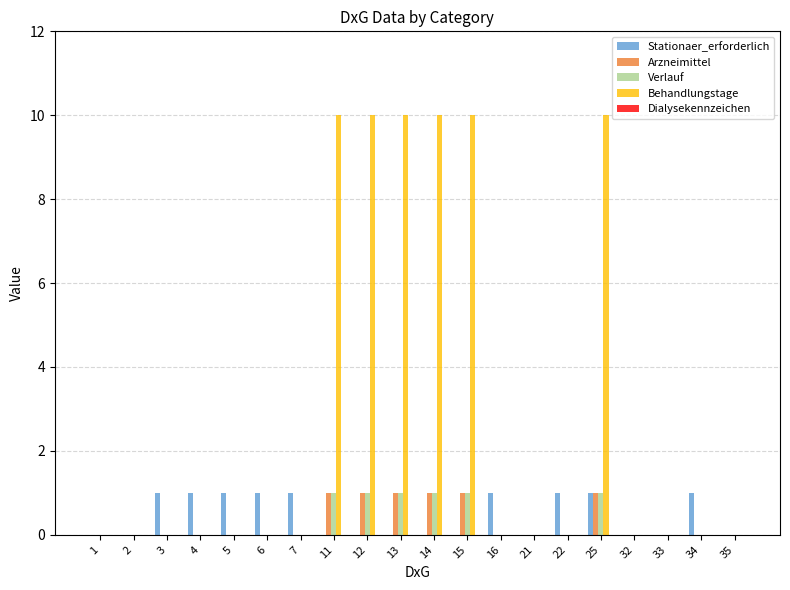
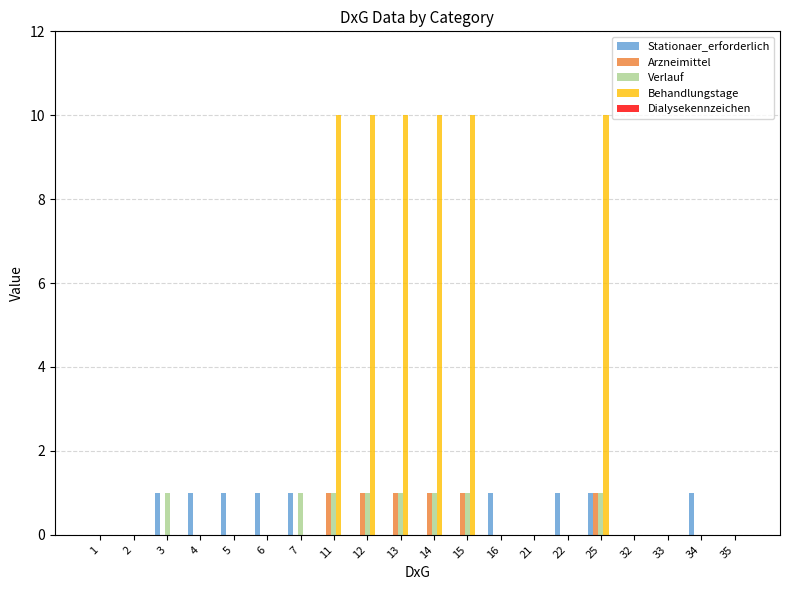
  {
    "Stationaer_erforderlich": {
      "1": 0,
      "2": 0,
      "3": 1,
      "4": 1,
      "5": 1,
      "6": 1,
      "7": 1,
      "11": 0,
      "12": 0,
      "13": 0,
      "14": 0,
      "15": 0,
      "16": 1,
      "21": 0,
      "22": 1,
      "25": 1,
      "32": 0,
      "33": 0,
      "34": 1,
      "35": 0
    },
    "Arzneimittel": {
      "1": 0,
      "2": 0,
      "3": 0,
      "4": 0,
      "5": 0,
      "6": 0,
      "7": 0,
      "11": 1,
      "12": 1,
      "13": 1,
      "14": 1,
      "15": 1,
      "16": 0,
      "21": 0,
      "22": 0,
      "25": 1,
      "32": 0,
      "33": 0,
      "34": 0,
      "35": 0
    },
    "Verlauf": {
      "1": 0,
      "2": 0,
-     "3": 0,
+     "3": 1,
      "4": 0,
      "5": 0,
      "6": 0,
-     "7": 0,
+     "7": 1,
      "11": 1,
      "12": 1,
      "13": 1,
      "14": 1,
      "15": 1,
      "16": 0,
      "21": 0,
      "22": 0,
      "25": 1,
      "32": 0,
      "33": 0,
      "34": 0,
      "35": 0
    },
    "Behandlungstage": {
      "1": 0,
      "2": 0,
      "3": 0,
      "4": 0,
      "5": 0,
      "6": 0,
      "7": 0,
      "11": 10,
      "12": 10,
      "13": 10,
      "14": 10,
      "15": 10,
      "16": 0,
      "21": 0,
      "22": 0,
      "25": 10,
      "32": 0,
      "33": 0,
      "34": 0,
      "35": 0
    },
    "Dialysekennzeichen": {
      "1": 0,
      "2": 0,
      "3": 0,
      "4": 0,
      "5": 0,
      "6": 0,
      "7": 0,
      "11": 0,
      "12": 0,
      "13": 0,
      "14": 0,
      "15": 0,
      "16": 0,
      "21": 0,
      "22": 0,
      "25": 0,
      "32": 0,
      "33": 0,
      "34": 0,
      "35": 0
    }
  }
